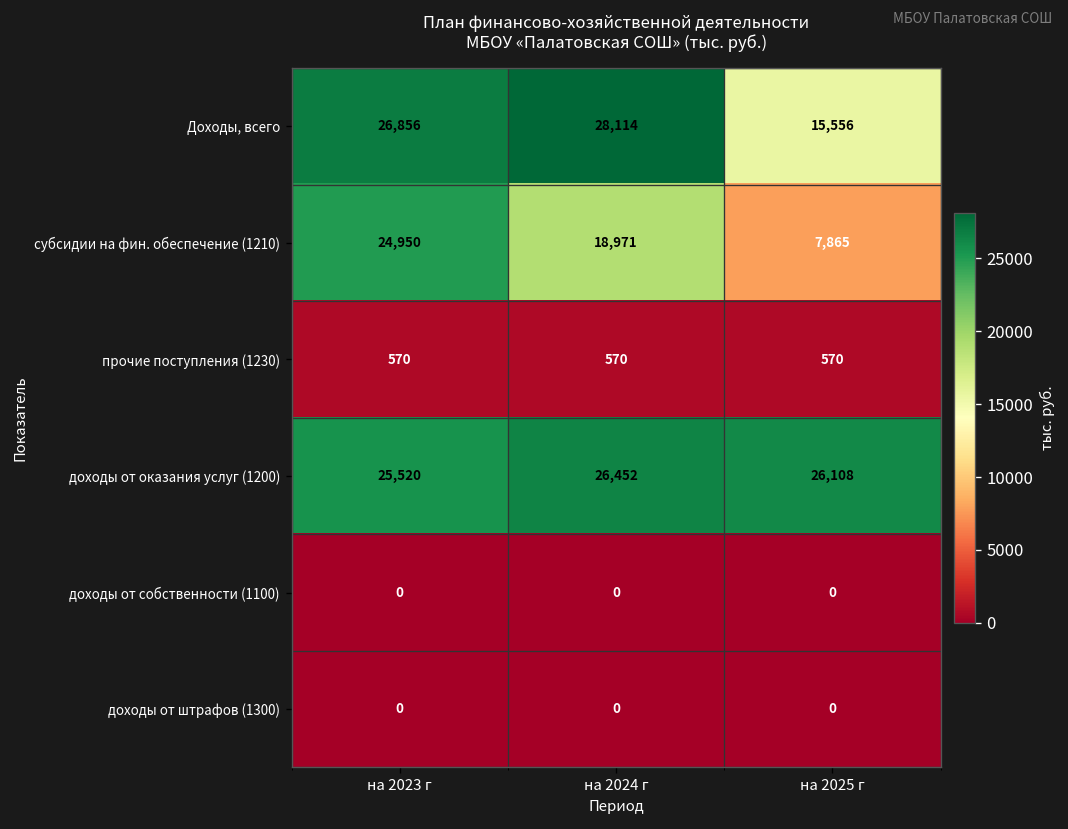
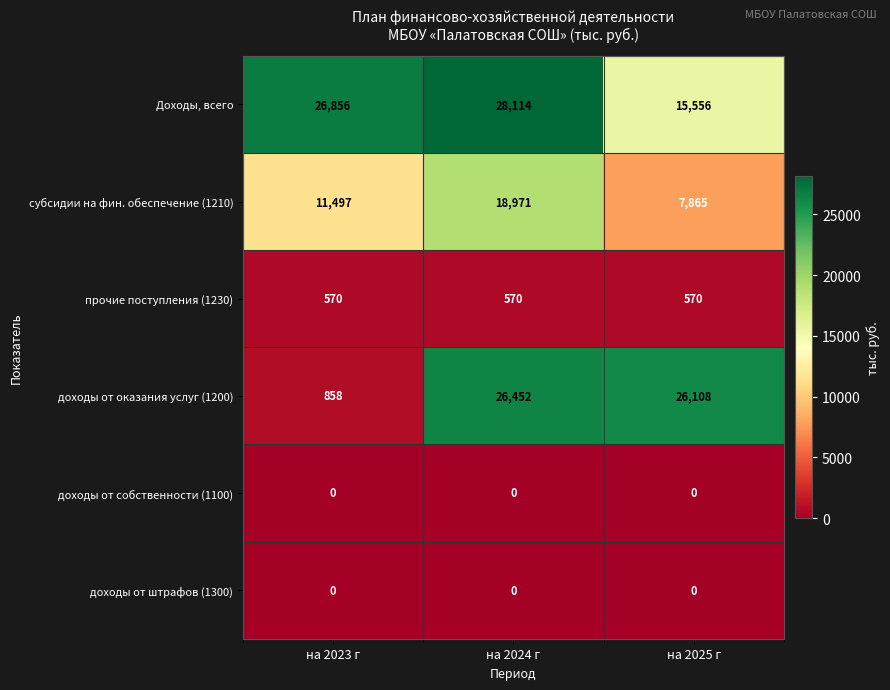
  {
    "Доходы, всего": {
      "на 2023 г": "26,856",
      "на 2024 г": "28,114",
      "на 2025 г": "15,556"
    },
    "субсидии на фин. обеспечение (1210)": {
-     "на 2023 г": "24,950",
+     "на 2023 г": "11,497",
      "на 2024 г": "18,971",
      "на 2025 г": "7,865"
    },
    "прочие поступления (1230)": {
      "на 2023 г": "570",
      "на 2024 г": "570",
      "на 2025 г": "570"
    },
    "доходы от оказания услуг (1200)": {
-     "на 2023 г": "25,520",
+     "на 2023 г": "858",
      "на 2024 г": "26,452",
      "на 2025 г": "26,108"
    },
    "доходы от собственности (1100)": {
      "на 2023 г": "0",
      "на 2024 г": "0",
      "на 2025 г": "0"
    },
    "доходы от штрафов (1300)": {
      "на 2023 г": "0",
      "на 2024 г": "0",
      "на 2025 г": "0"
    }
  }
